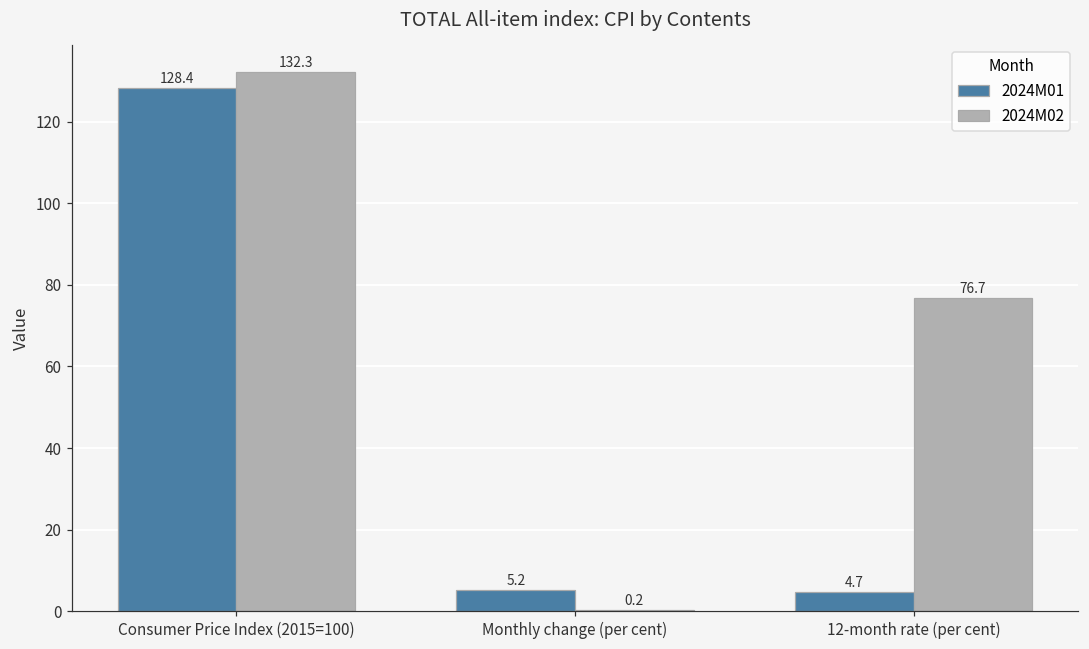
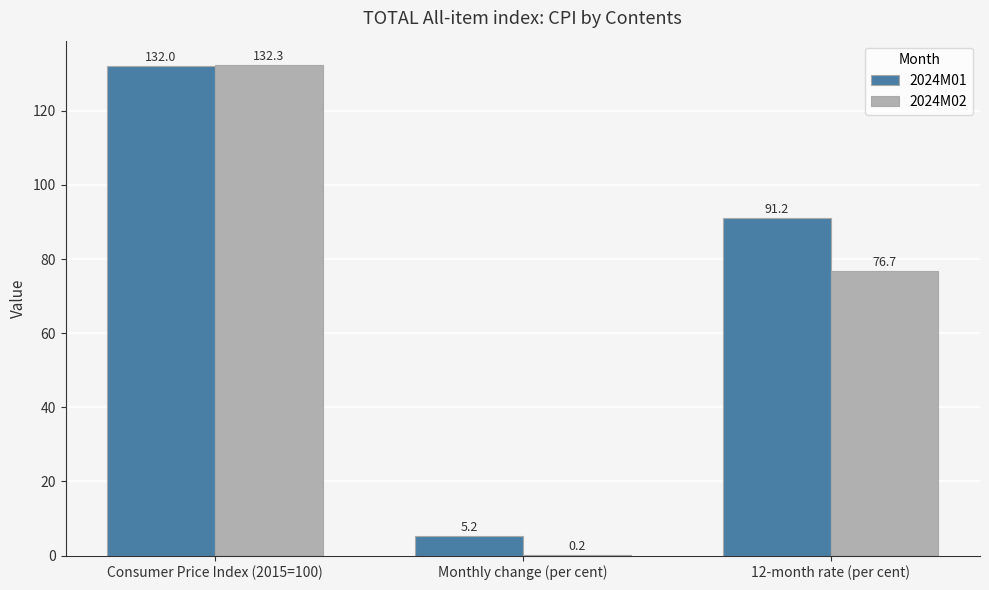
  {
    "2024M01": {
-     "Consumer Price Index (2015=100)": 128.4,
+     "Consumer Price Index (2015=100)": 132.0,
      "Monthly change (per cent)": 5.2,
-     "12-month rate (per cent)": 4.7
+     "12-month rate (per cent)": 91.2
    },
    "2024M02": {
      "Consumer Price Index (2015=100)": 132.3,
      "Monthly change (per cent)": 0.2,
      "12-month rate (per cent)": 76.7
    }
  }
